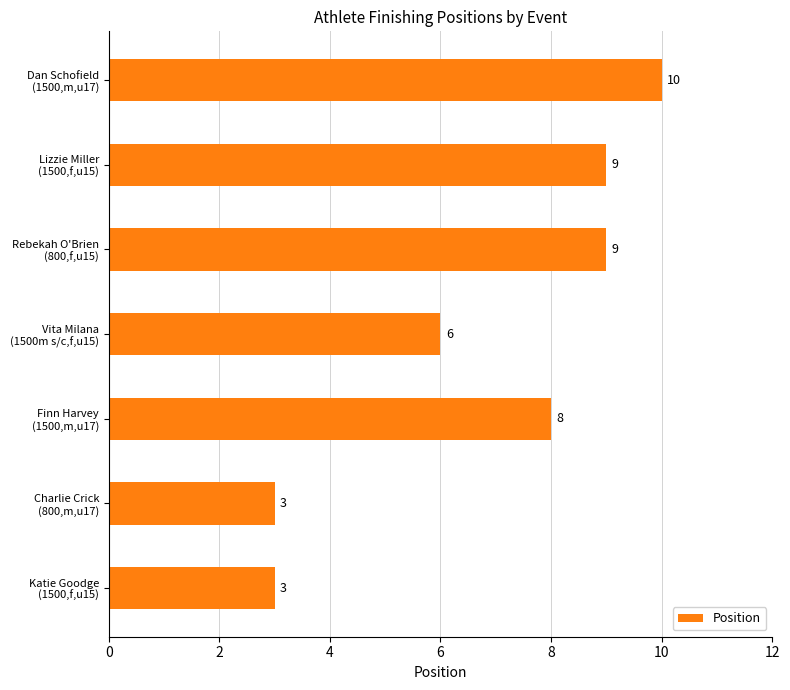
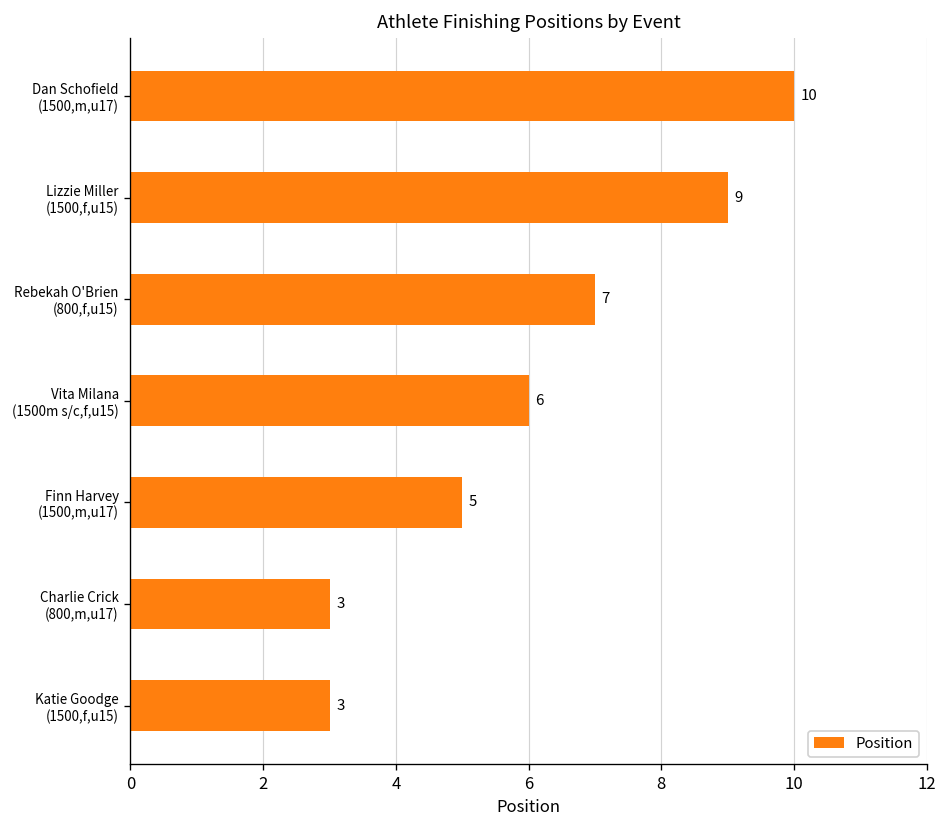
  {
    "Dan Schofield (1500,m,u17)": 10,
    "Lizzie Miller (1500,f,u15)": 9,
-   "Rebekah O'Brien (800,f,u15)": 9,
+   "Rebekah O'Brien (800,f,u15)": 7,
    "Vita Milana (1500m s/c,f,u15)": 6,
-   "Finn Harvey (1500,m,u17)": 8,
+   "Finn Harvey (1500,m,u17)": 5,
    "Charlie Crick (800,m,u17)": 3,
    "Katie Goodge (1500,f,u15)": 3
  }
